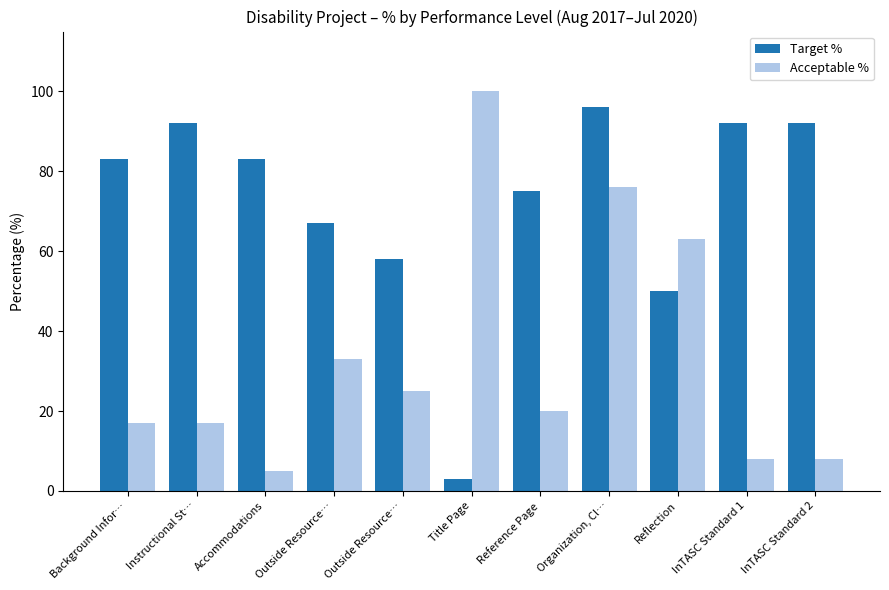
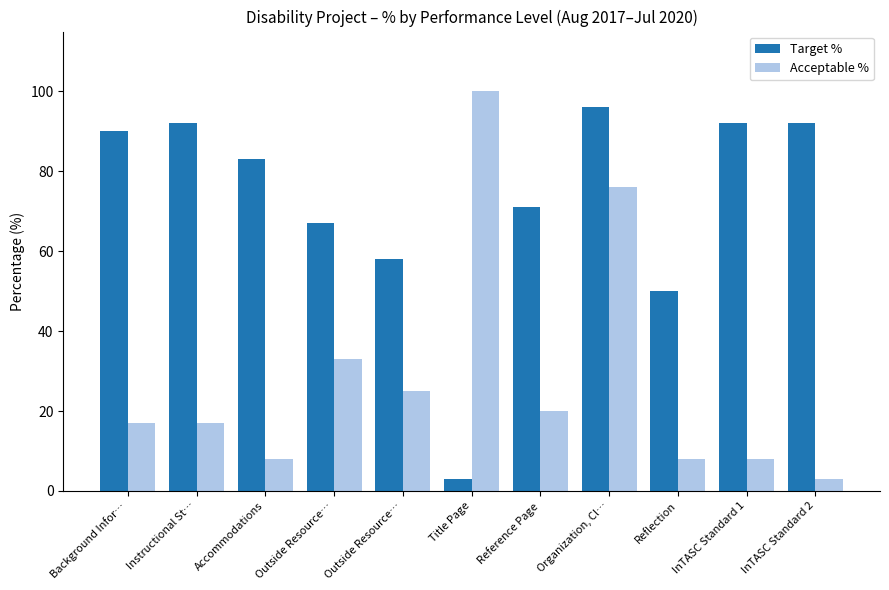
  {
    "Target %": {
-     "Background Infor…": 83,
+     "Background Infor…": 90,
      "Instructional St…": 92,
      "Accommodations": 83,
      "Title Page": 3,
-     "Reference Page": 75,
+     "Reference Page": 71,
      "Organization, Cl…": 96,
      "Reflection": 50,
      "InTASC Standard 1": 92,
      "InTASC Standard 2": 92
    },
    "Acceptable %": {
      "Background Infor…": 17,
      "Instructional St…": 17,
-     "Accommodations": 5,
+     "Accommodations": 8,
      "Title Page": 100,
      "Reference Page": 20,
      "Organization, Cl…": 76,
-     "Reflection": 63,
+     "Reflection": 8,
      "InTASC Standard 1": 8,
-     "InTASC Standard 2": 8
+     "InTASC Standard 2": 3
    }
  }
